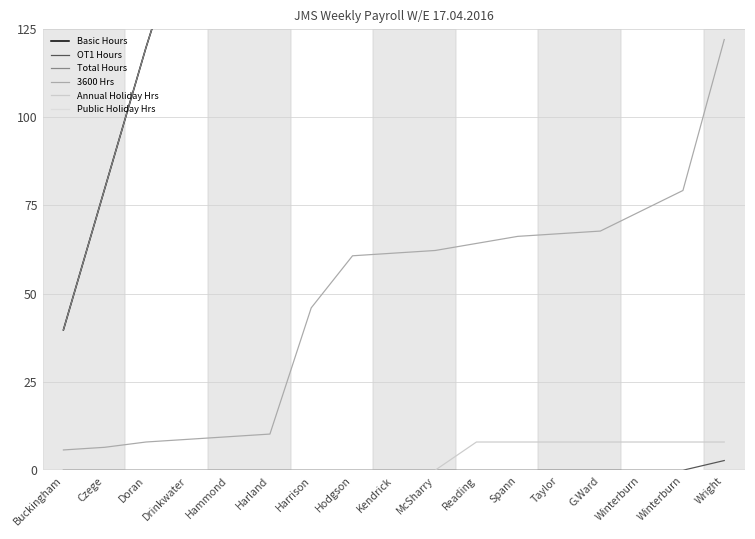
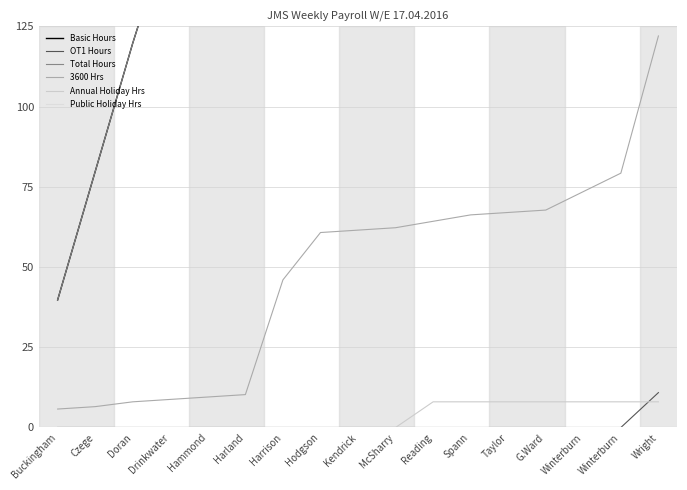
  {
    "OT1 Hours": {
-     "Wright": 3
+     "Wright": 11
    }
  }
